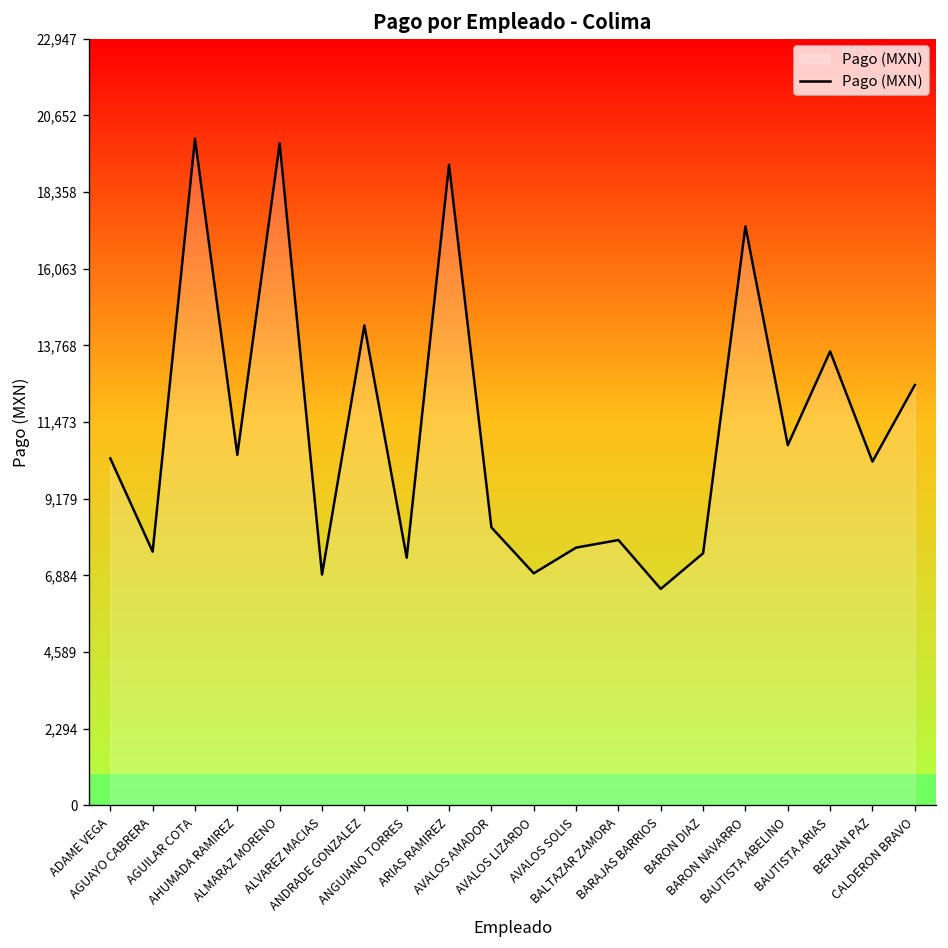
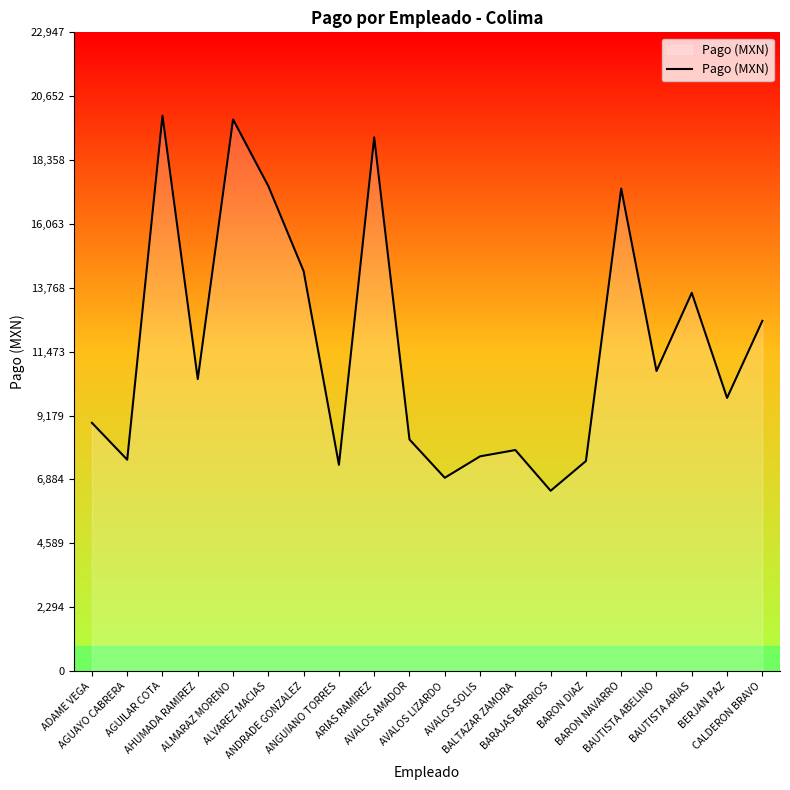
  {
-   "ADAME VEGA": "10,400",
+   "ADAME VEGA": "8,900",
    "AGUAYO CABRERA": "7,600",
    "AGUILAR COTA": "20,000",
    "AHUMADA RAMIREZ": "10,500",
    "ALMARAZ MORENO": "19,800",
-   "ALVAREZ MACIAS": "6,900",
+   "ALVAREZ MACIAS": "17,400",
    "ANDRADE GONZALEZ": "14,400",
    "ANGUIANO TORRES": "7,400",
    "ARIAS RAMIREZ": "19,200",
    "AVALOS AMADOR": "8,300",
    "AVALOS LIZARDO": "6,900",
    "AVALOS SOLIS": "7,700",
    "BALTAZAR ZAMORA": "7,900",
    "BARAJAS BARRIOS": "6,500",
    "BARON DIAZ": "7,500",
    "BARON NAVARRO": "17,300",
    "BAUTISTA ABELINO": "10,800",
    "BAUTISTA ARIAS": "13,600",
-   "BERJAN PAZ": "10,300",
+   "BERJAN PAZ": "9,800",
    "CALDERON BRAVO": "12,600"
  }
